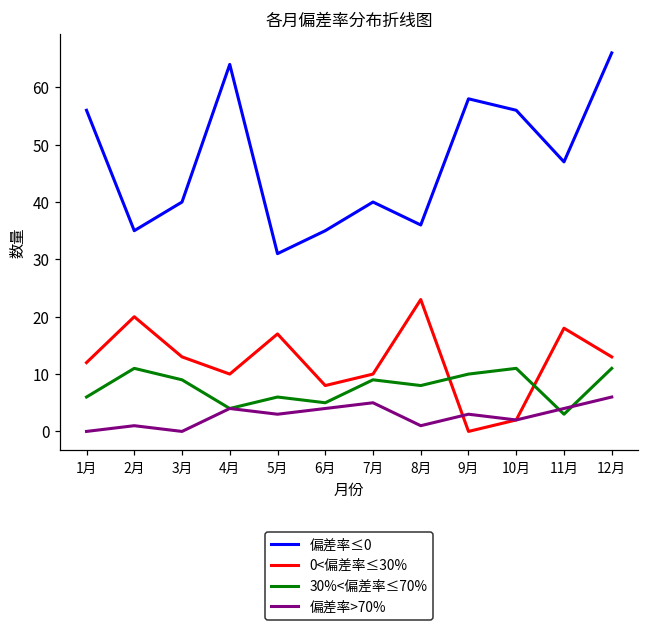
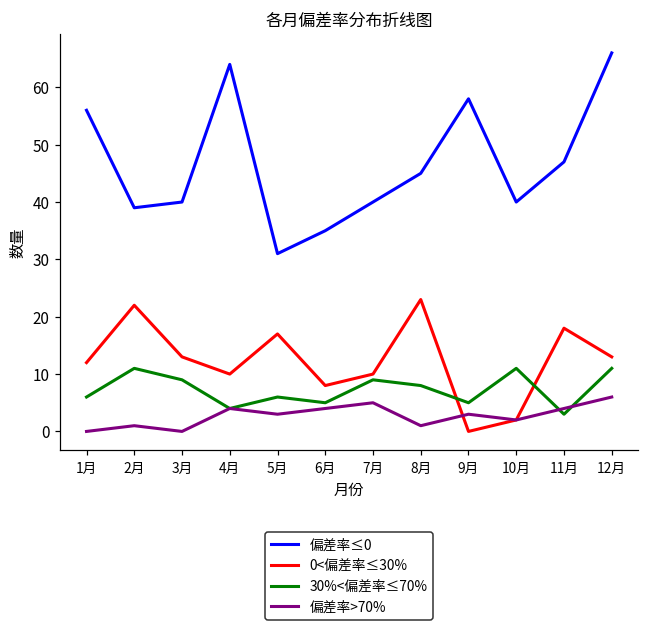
  {
    "偏差率≤0": {
      "1月": 56,
-     "2月": 35,
+     "2月": 39,
      "3月": 40,
      "4月": 64,
      "5月": 31,
      "6月": 35,
      "7月": 40,
-     "8月": 36,
+     "8月": 45,
      "9月": 58,
-     "10月": 56,
+     "10月": 40,
      "11月": 47,
      "12月": 66
    },
    "0<偏差率≤30%": {
      "1月": 12,
-     "2月": 20,
+     "2月": 22,
      "3月": 13,
      "4月": 10,
      "5月": 17,
      "6月": 8,
      "7月": 10,
      "8月": 23,
      "9月": 0,
      "11月": 18,
      "12月": 13
    },
    "30%<偏差率≤70%": {
      "1月": 6,
      "2月": 11,
      "3月": 9,
      "5月": 6,
      "6月": 5,
      "7月": 9,
      "8月": 8,
-     "9月": 10,
+     "9月": 5,
      "10月": 11,
      "11月": 3,
      "12月": 11
    },
    "偏差率>70%": {
      "1月": 0,
      "2月": 1,
      "3月": 0,
      "5月": 3,
      "6月": 4,
      "7月": 5,
      "8月": 1,
      "9月": 3,
      "11月": 4,
      "12月": 6
    }
  }
